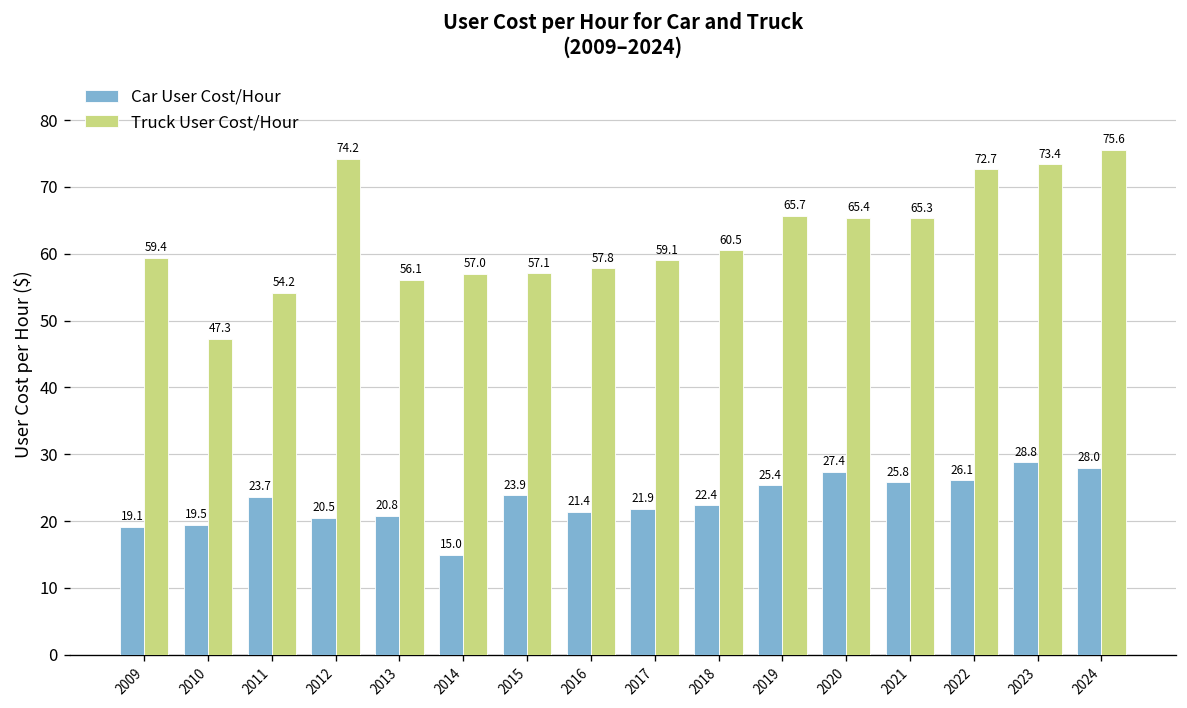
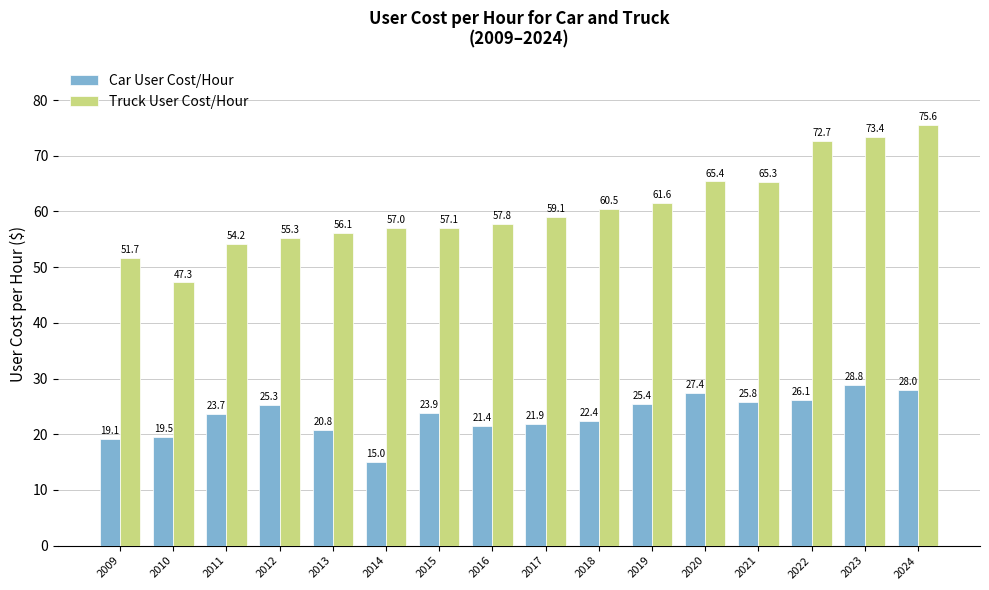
  {
    "Car User Cost/Hour": {
      "2009": 19.1,
      "2010": 19.5,
      "2011": 23.7,
-     "2012": 20.5,
+     "2012": 25.3,
      "2013": 20.8,
      "2014": 15.0,
      "2015": 23.9,
      "2016": 21.4,
      "2017": 21.9,
      "2018": 22.4,
      "2019": 25.4,
      "2020": 27.4,
      "2021": 25.8,
      "2022": 26.1,
      "2023": 28.8,
      "2024": 28.0
    },
    "Truck User Cost/Hour": {
-     "2009": 59.4,
+     "2009": 51.7,
      "2010": 47.3,
      "2011": 54.2,
-     "2012": 74.2,
+     "2012": 55.3,
      "2013": 56.1,
      "2014": 57.0,
      "2015": 57.1,
      "2016": 57.8,
      "2017": 59.1,
      "2018": 60.5,
-     "2019": 65.7,
+     "2019": 61.6,
      "2020": 65.4,
      "2021": 65.3,
      "2022": 72.7,
      "2023": 73.4,
      "2024": 75.6
    }
  }
